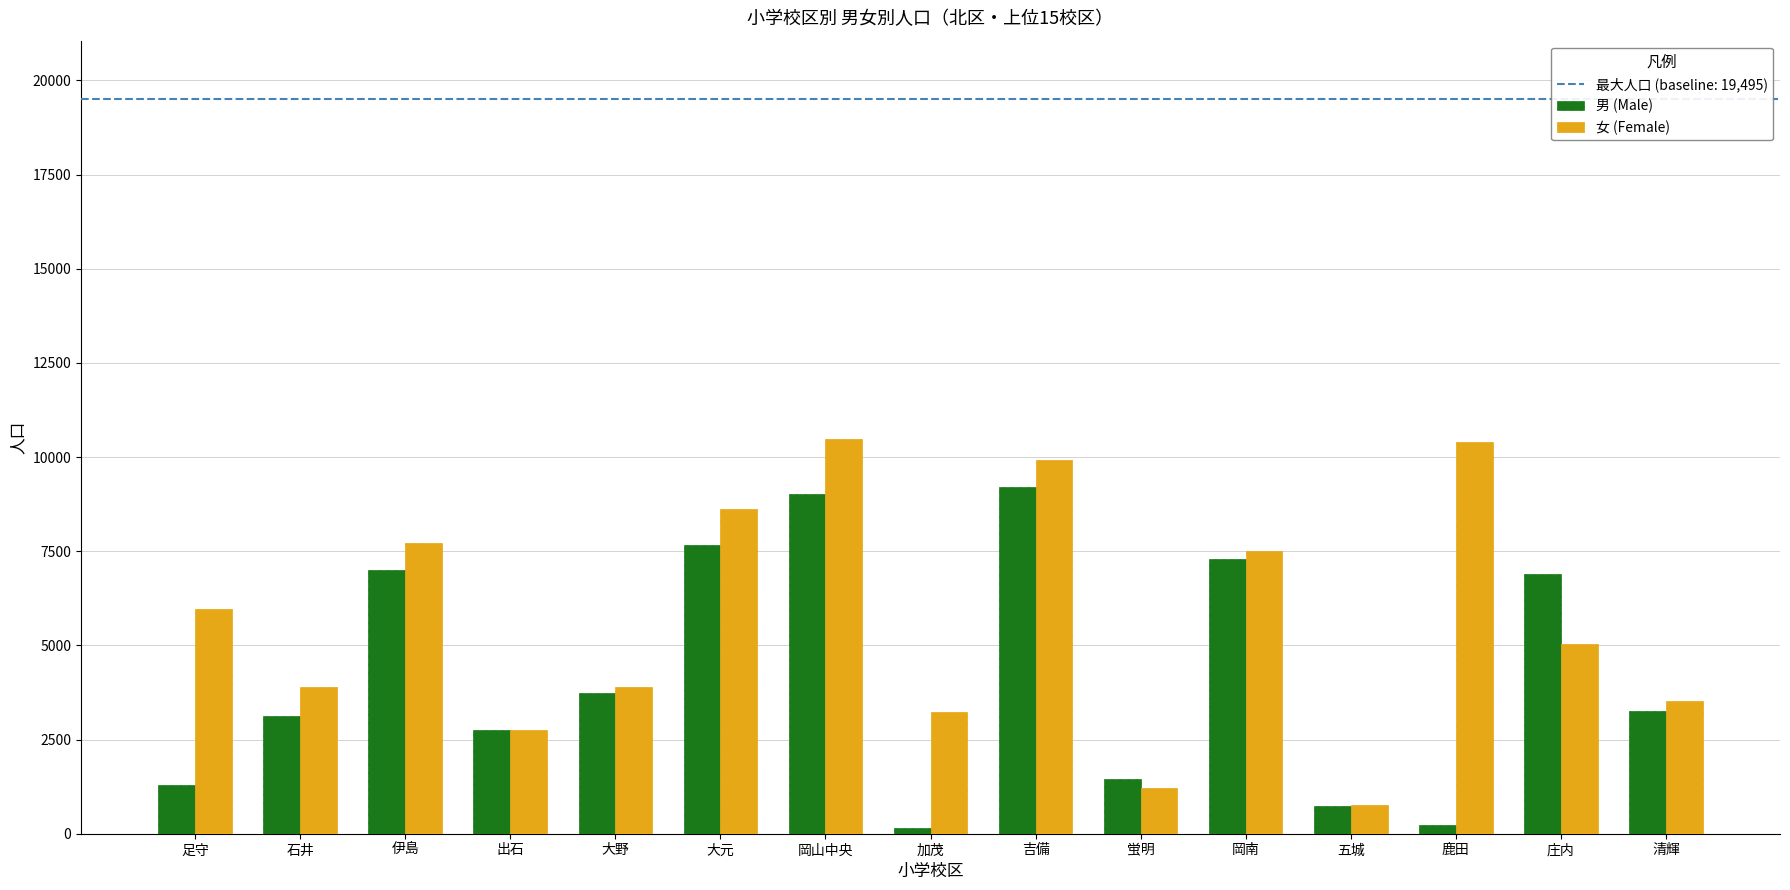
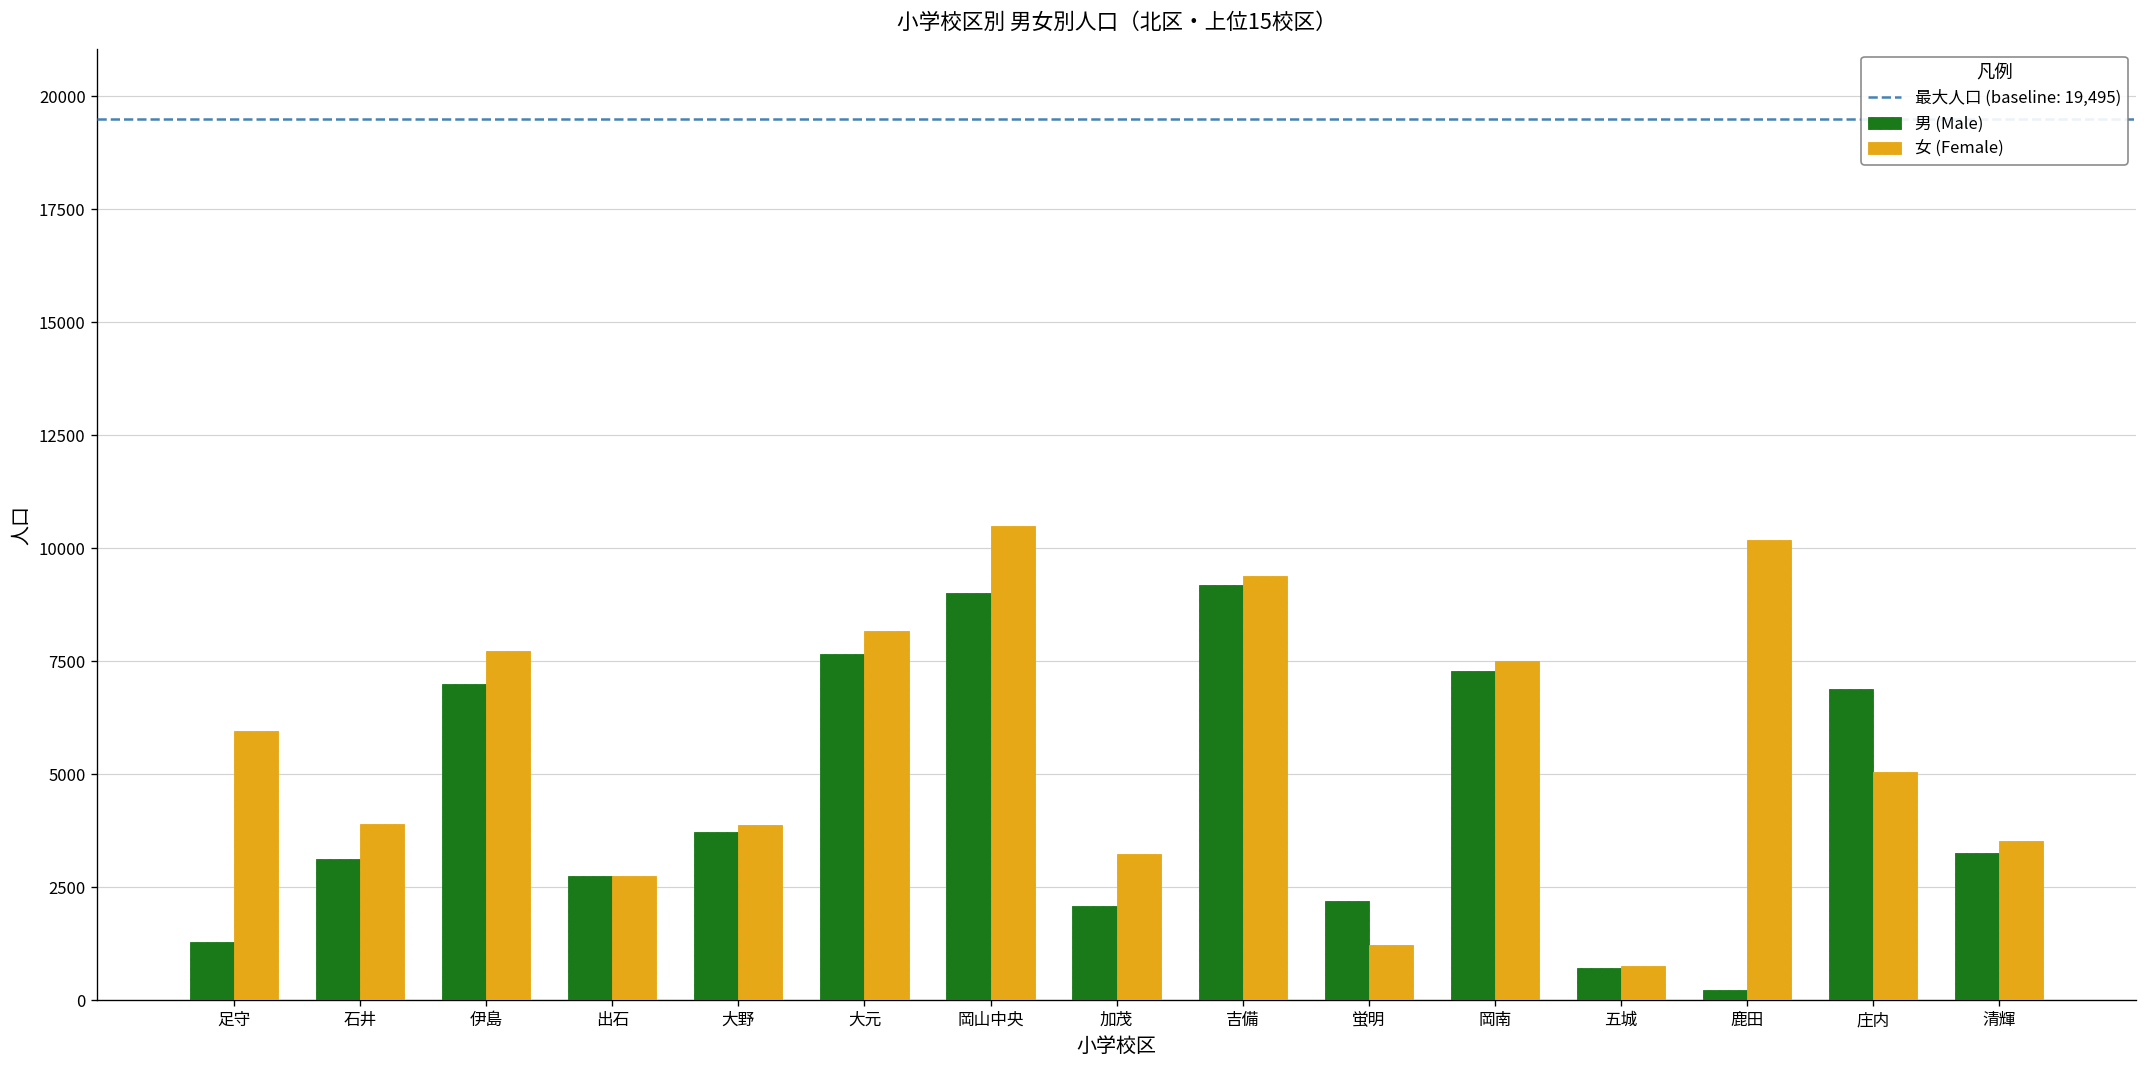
  {
    "男 (Male)": {
      "足守": 1300,
      "石井": 3100,
      "伊島": 7000,
      "出石": 2700,
      "大野": 3700,
      "大元": 7700,
      "岡山中央": 9000,
-     "加茂": 200,
+     "加茂": 2100,
      "吉備": 9200,
-     "蛍明": 1500,
+     "蛍明": 2200,
      "岡南": 7300,
      "五城": 700,
      "鹿田": 200,
      "庄内": 6900,
      "清輝": 3300
    },
    "女 (Female)": {
      "足守": 6000,
      "石井": 3900,
      "伊島": 7700,
      "出石": 2800,
      "大野": 3900,
-     "大元": 8600,
+     "大元": 8200,
      "岡山中央": 10500,
      "加茂": 3200,
-     "吉備": 9900,
+     "吉備": 9400,
      "蛍明": 1200,
      "岡南": 7500,
      "五城": 800,
-     "鹿田": 10400,
+     "鹿田": 10200,
      "庄内": 5000,
      "清輝": 3500
    }
  }
